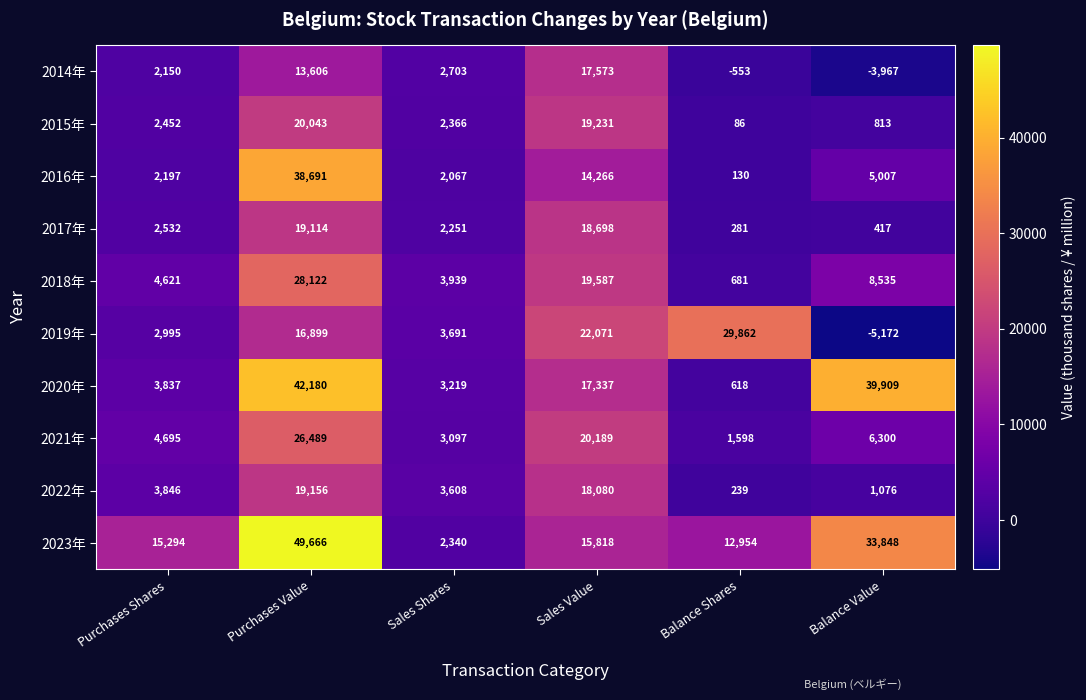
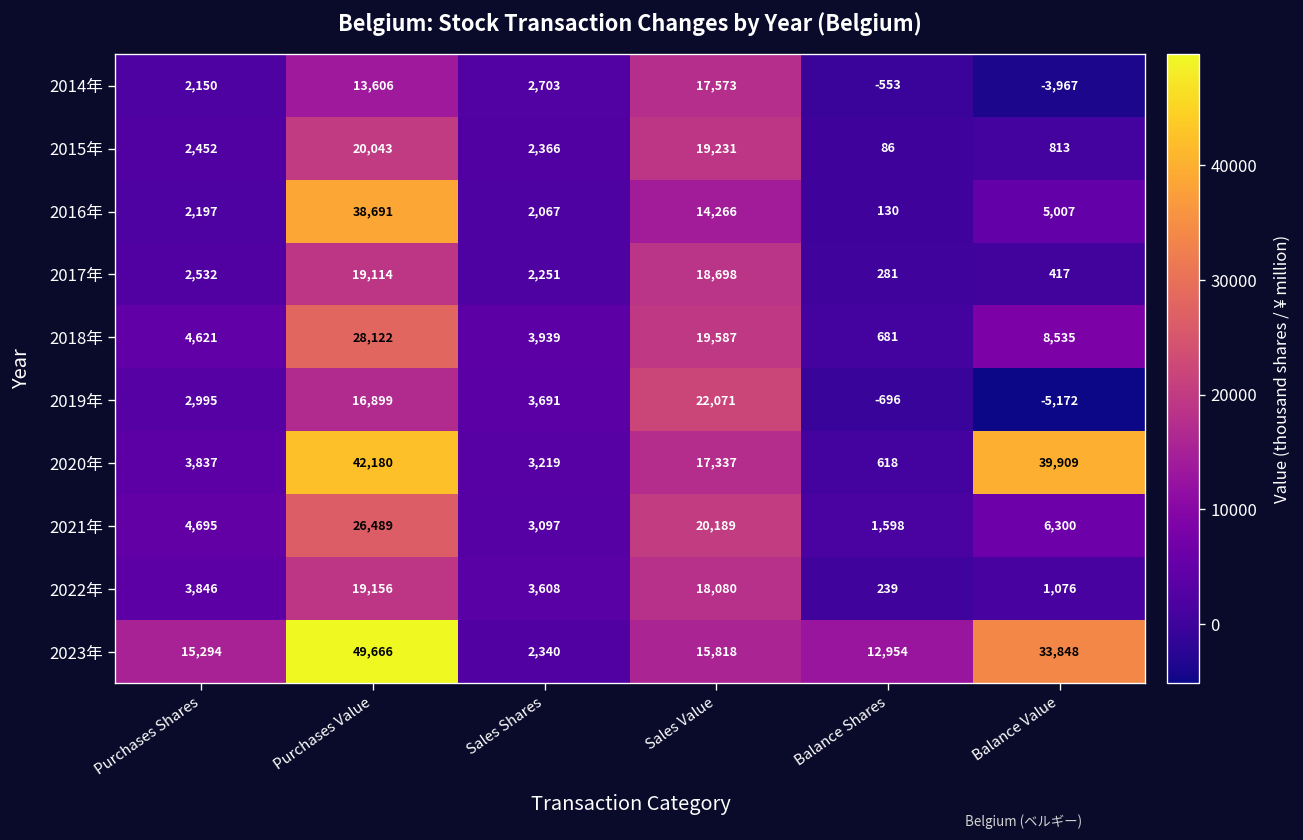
  {
    "2014年": {
      "Purchases Shares": "2,150",
      "Purchases Value": "13,606",
      "Sales Shares": "2,703",
      "Sales Value": "17,573",
      "Balance Shares": "-553",
      "Balance Value": "-3,967"
    },
    "2015年": {
      "Purchases Shares": "2,452",
      "Purchases Value": "20,043",
      "Sales Shares": "2,366",
      "Sales Value": "19,231",
      "Balance Shares": "86",
      "Balance Value": "813"
    },
    "2016年": {
      "Purchases Shares": "2,197",
      "Purchases Value": "38,691",
      "Sales Shares": "2,067",
      "Sales Value": "14,266",
      "Balance Shares": "130",
      "Balance Value": "5,007"
    },
    "2017年": {
      "Purchases Shares": "2,532",
      "Purchases Value": "19,114",
      "Sales Shares": "2,251",
      "Sales Value": "18,698",
      "Balance Shares": "281",
      "Balance Value": "417"
    },
    "2018年": {
      "Purchases Shares": "4,621",
      "Purchases Value": "28,122",
      "Sales Shares": "3,939",
      "Sales Value": "19,587",
      "Balance Shares": "681",
      "Balance Value": "8,535"
    },
    "2019年": {
      "Purchases Shares": "2,995",
      "Purchases Value": "16,899",
      "Sales Shares": "3,691",
      "Sales Value": "22,071",
-     "Balance Shares": "29,862",
+     "Balance Shares": "-696",
      "Balance Value": "-5,172"
    },
    "2020年": {
      "Purchases Shares": "3,837",
      "Purchases Value": "42,180",
      "Sales Shares": "3,219",
      "Sales Value": "17,337",
      "Balance Shares": "618",
      "Balance Value": "39,909"
    },
    "2021年": {
      "Purchases Shares": "4,695",
      "Purchases Value": "26,489",
      "Sales Shares": "3,097",
      "Sales Value": "20,189",
      "Balance Shares": "1,598",
      "Balance Value": "6,300"
    },
    "2022年": {
      "Purchases Shares": "3,846",
      "Purchases Value": "19,156",
      "Sales Shares": "3,608",
      "Sales Value": "18,080",
      "Balance Shares": "239",
      "Balance Value": "1,076"
    },
    "2023年": {
      "Purchases Shares": "15,294",
      "Purchases Value": "49,666",
      "Sales Shares": "2,340",
      "Sales Value": "15,818",
      "Balance Shares": "12,954",
      "Balance Value": "33,848"
    }
  }
